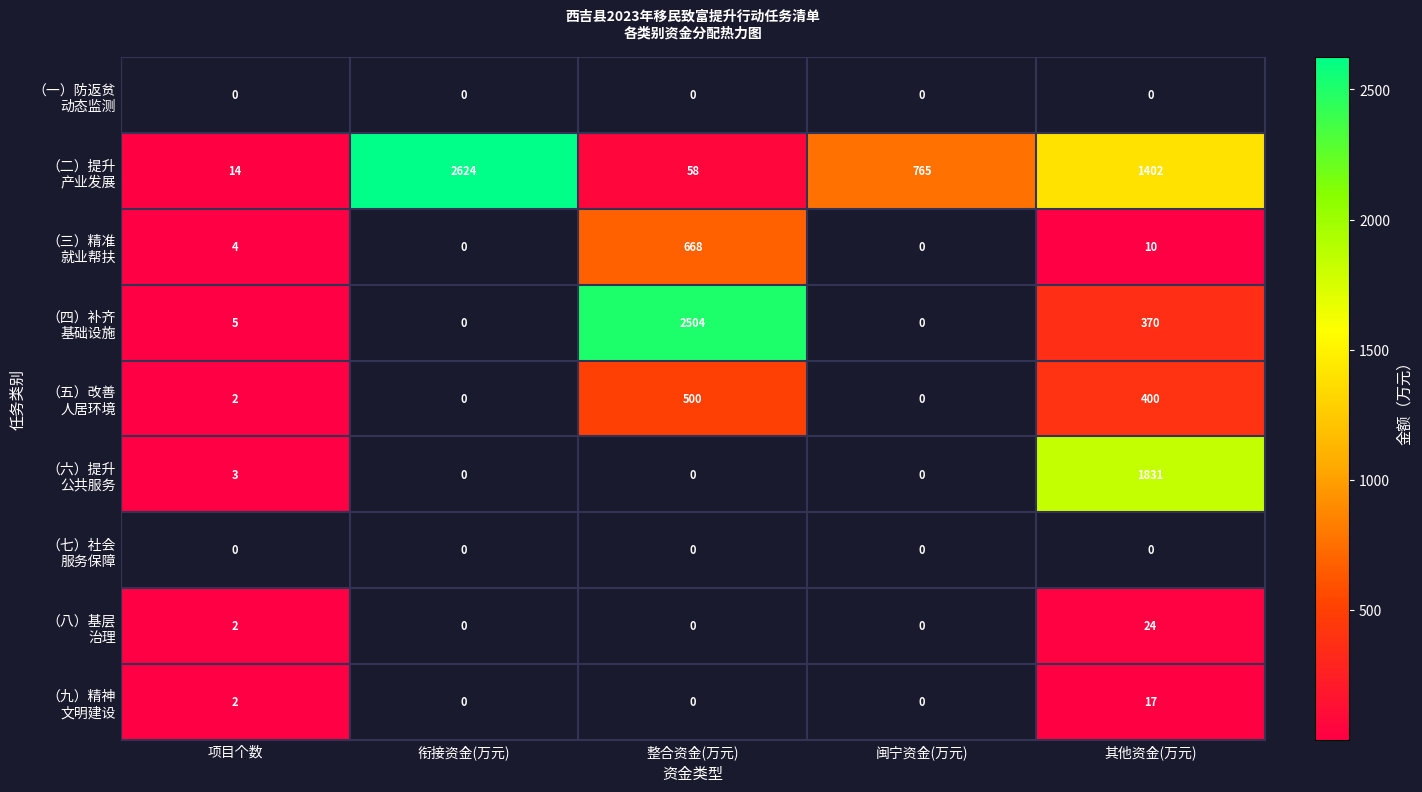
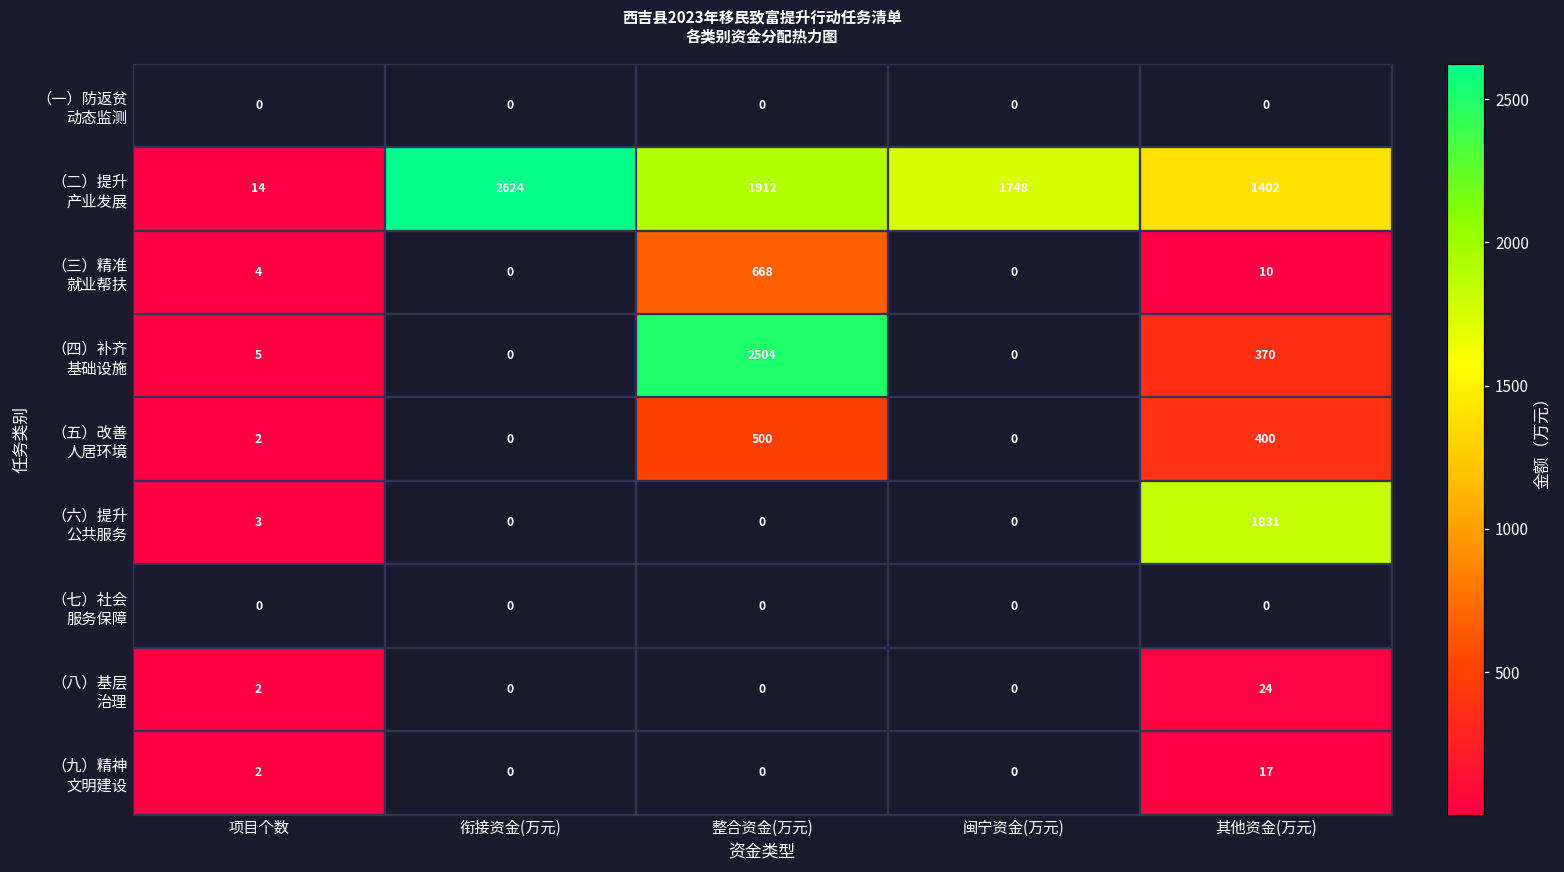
  {
    "（二）提升 产业发展": {
      "项目个数": 14,
      "衔接资金(万元)": 2624,
-     "整合资金(万元)": 58,
-     "闽宁资金(万元)": 765,
+     "整合资金(万元)": 1912,
+     "闽宁资金(万元)": 1748,
      "其他资金(万元)": 1402
    },
    "（三）精准 就业帮扶": {
      "项目个数": 4,
      "整合资金(万元)": 668,
      "其他资金(万元)": 10
    },
    "（四）补齐 基础设施": {
      "项目个数": 5,
      "整合资金(万元)": 2504,
      "其他资金(万元)": 370
    },
    "（五）改善 人居环境": {
      "项目个数": 2,
      "整合资金(万元)": 500,
      "其他资金(万元)": 400
    },
    "（六）提升 公共服务": {
      "项目个数": 3,
      "其他资金(万元)": 1831
    },
    "（八）基层 治理": {
      "项目个数": 2,
      "其他资金(万元)": 24
    },
    "（九）精神 文明建设": {
      "项目个数": 2,
      "其他资金(万元)": 17
    }
  }
